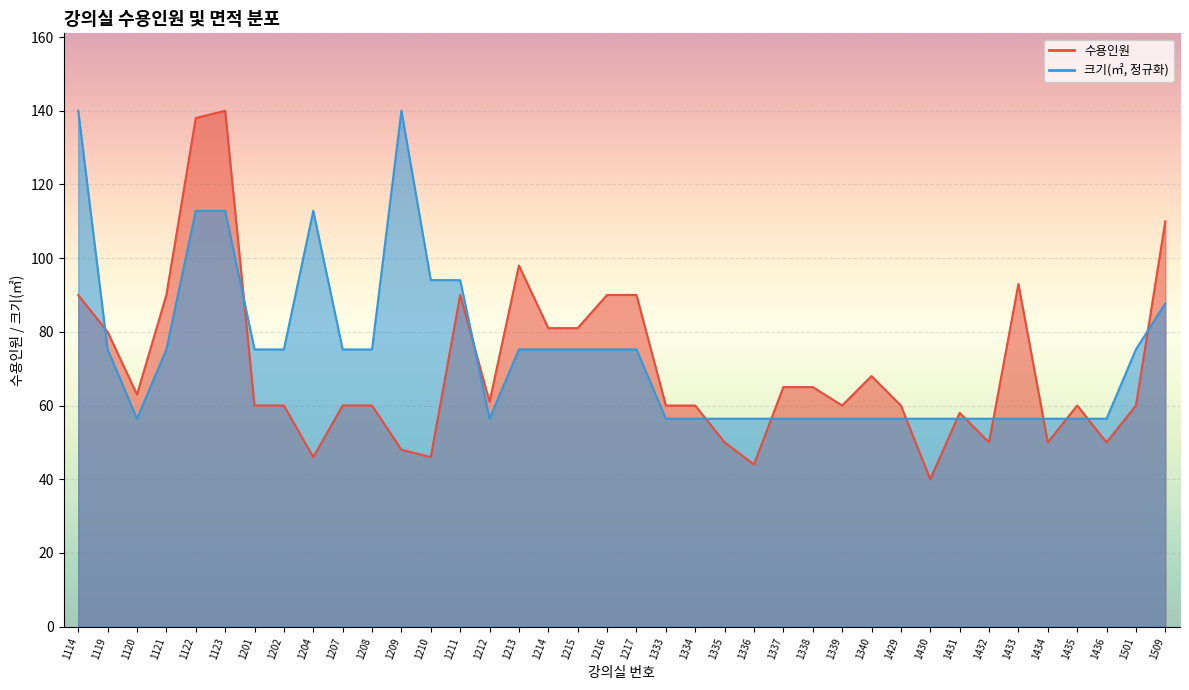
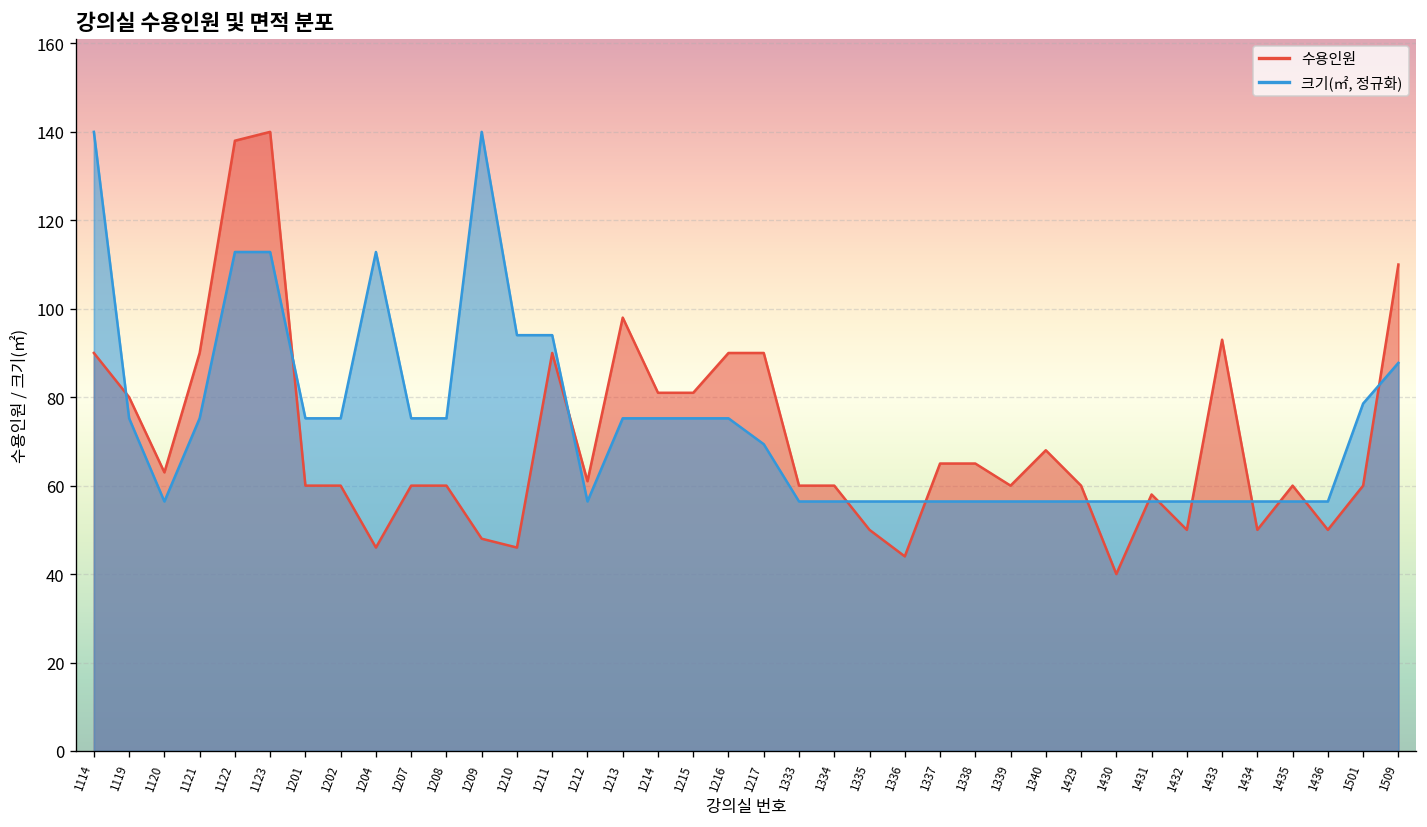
  {
    "수용인원": {
      "1114": 90,
      "1119": 80,
      "1120": 63,
      "1121": 90,
      "1122": 138,
      "1123": 140,
      "1201": 60,
      "1202": 60,
      "1204": 46,
      "1207": 60,
      "1208": 60,
      "1209": 48,
      "1210": 46,
      "1211": 90,
      "1212": 61,
      "1213": 98,
      "1214": 81,
      "1215": 81,
      "1216": 90,
      "1217": 90,
      "1333": 60,
      "1334": 60,
      "1335": 50,
      "1336": 44,
      "1337": 65,
      "1338": 65,
      "1339": 60,
      "1340": 68,
      "1429": 60,
      "1430": 40,
      "1431": 58,
      "1432": 50,
      "1433": 93,
      "1434": 50,
      "1435": 60,
      "1436": 50,
      "1501": 60,
      "1509": 110
    },
    "크기(㎡, 정규화)": {
      "1114": 140,
      "1119": 75,
      "1120": 56,
      "1121": 75,
      "1122": 113,
      "1123": 113,
      "1201": 75,
      "1202": 75,
      "1204": 113,
      "1207": 75,
      "1208": 75,
      "1209": 140,
      "1210": 94,
      "1211": 94,
      "1212": 56,
      "1213": 75,
      "1214": 75,
      "1215": 75,
      "1216": 75,
-     "1217": 75,
+     "1217": 69,
      "1333": 56,
      "1334": 56,
      "1335": 56,
      "1336": 56,
      "1337": 56,
      "1338": 56,
      "1339": 56,
      "1340": 56,
      "1429": 56,
      "1430": 56,
      "1431": 56,
      "1432": 56,
      "1433": 56,
      "1434": 56,
      "1435": 56,
      "1436": 56,
-     "1501": 75,
+     "1501": 79,
      "1509": 88
    }
  }
